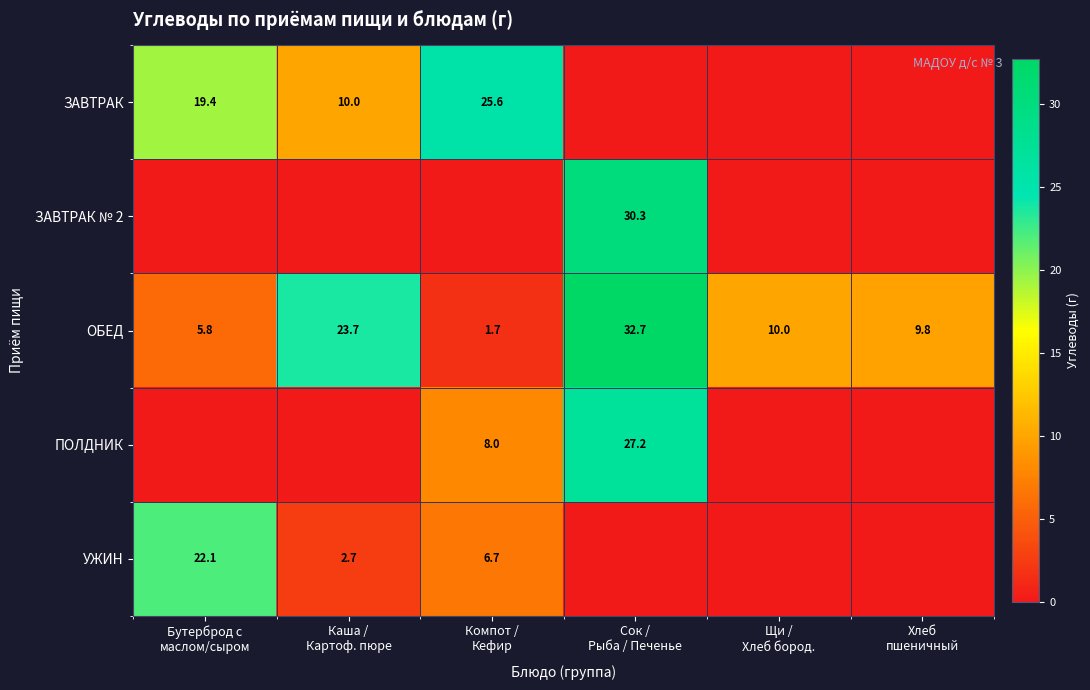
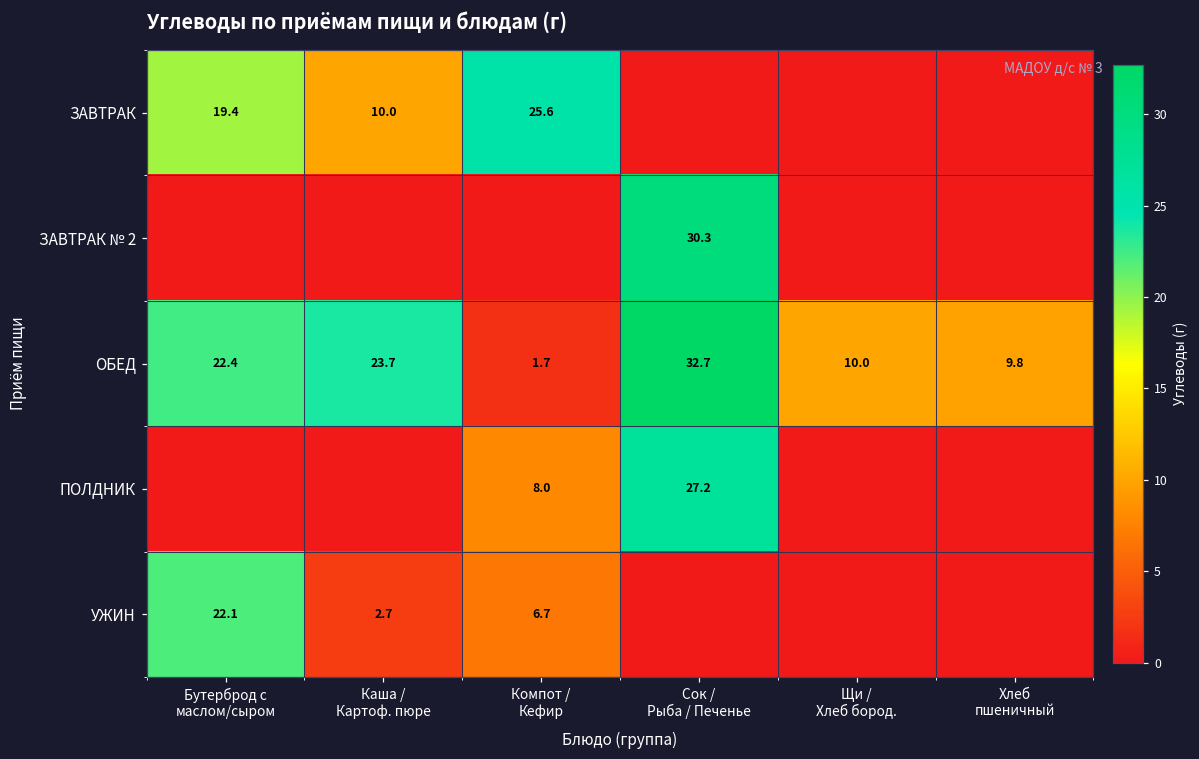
  {
    "ЗАВТРАК": {
      "Бутерброд с маслом/сыром": 19.4,
      "Каша / Картоф. пюре": 10.0,
      "Компот / Кефир": 25.6,
      "Хлеб пшеничный": 3
    },
    "ЗАВТРАК № 2": {
      "Сок / Рыба / Печенье": 30.3
    },
    "ОБЕД": {
-     "Бутерброд с маслом/сыром": 5.8,
+     "Бутерброд с маслом/сыром": 22.4,
      "Каша / Картоф. пюре": 23.7,
      "Компот / Кефир": 1.7,
      "Сок / Рыба / Печенье": 32.7,
      "Щи / Хлеб бород.": 10.0,
      "Хлеб пшеничный": 9.8
    },
    "ПОЛДНИК": {
      "Компот / Кефир": 8.0,
      "Сок / Рыба / Печенье": 27.2
    },
    "УЖИН": {
      "Бутерброд с маслом/сыром": 22.1,
      "Каша / Картоф. пюре": 2.7,
      "Компот / Кефир": 6.7
    }
  }
